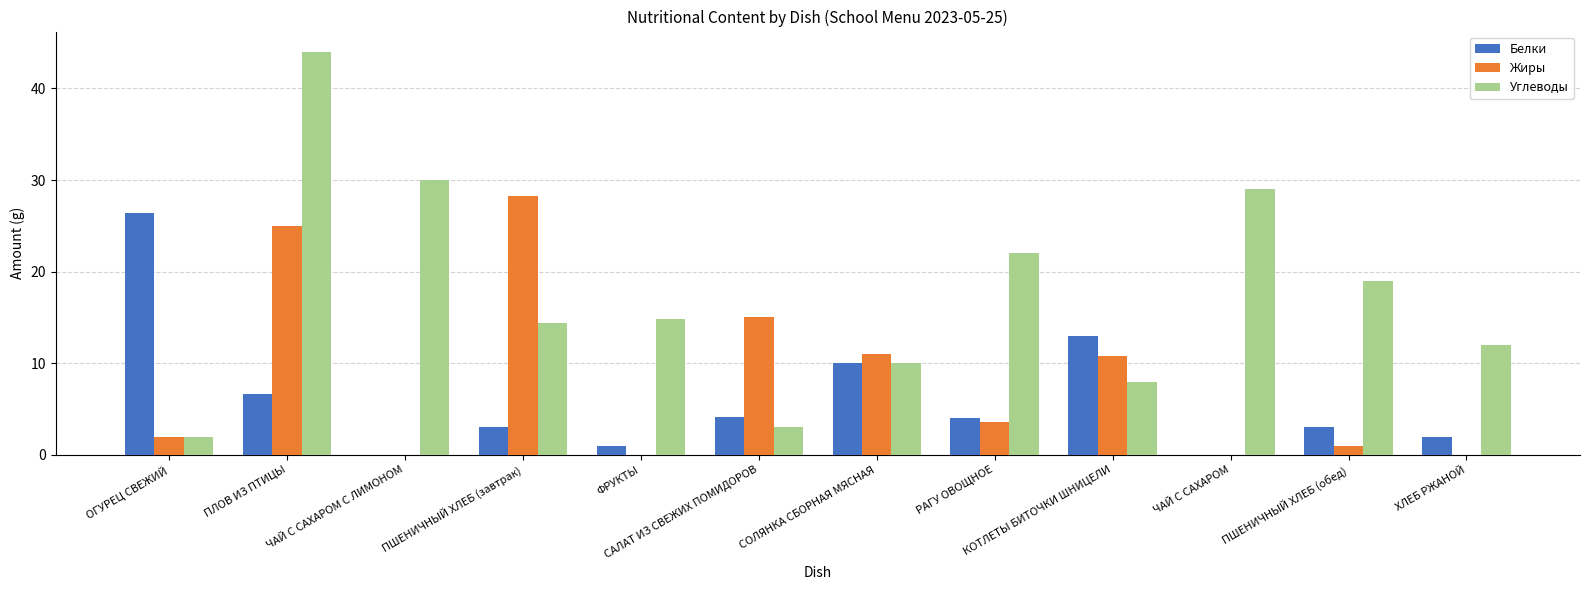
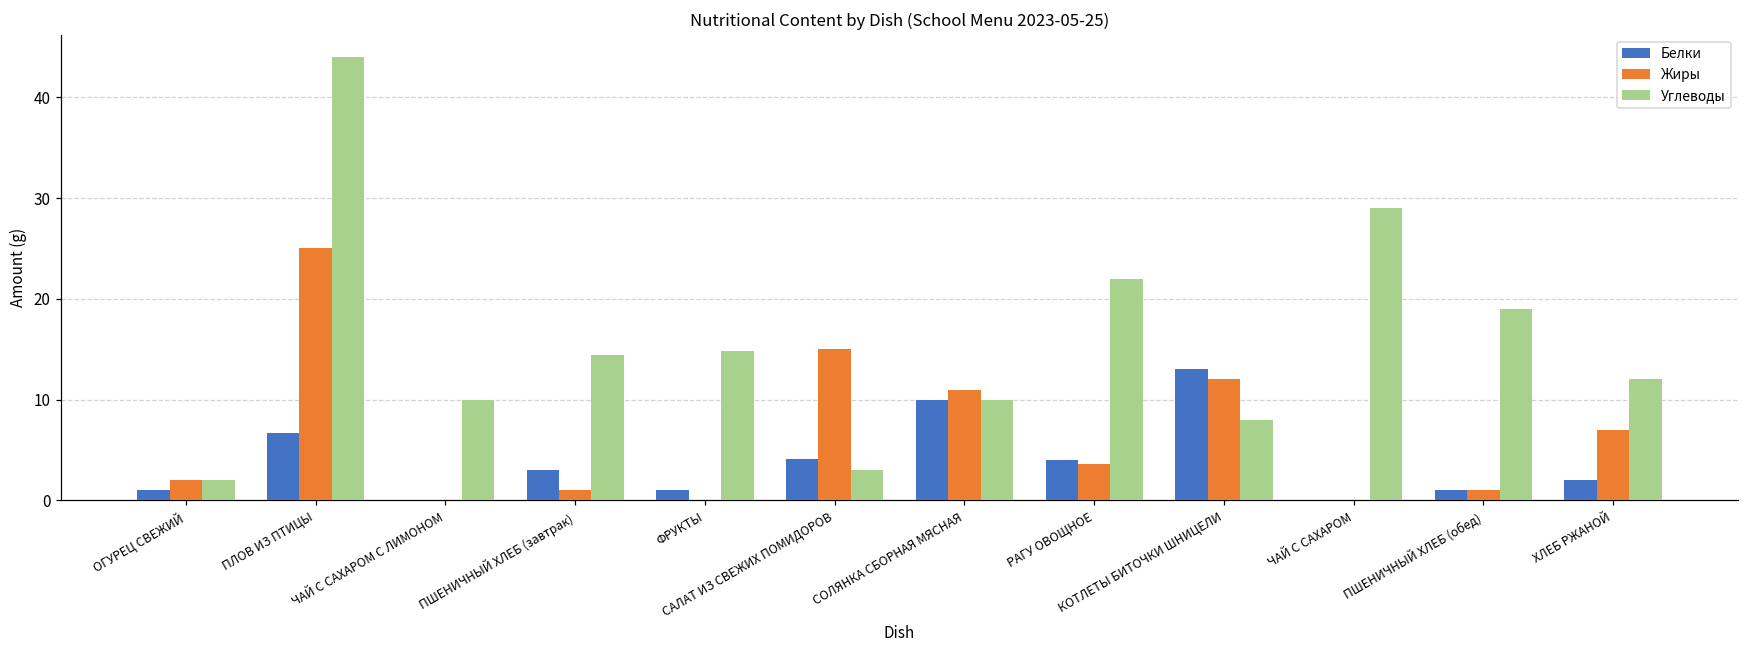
  {
    "Белки": {
-     "ОГУРЕЦ СВЕЖИЙ": 26,
+     "ОГУРЕЦ СВЕЖИЙ": 1,
      "ПЛОВ ИЗ ПТИЦЫ": 7,
      "ЧАЙ С САХАРОМ С ЛИМОНОМ": 0,
      "ПШЕНИЧНЫЙ ХЛЕБ (завтрак)": 3,
      "ФРУКТЫ": 1,
      "САЛАТ ИЗ СВЕЖИХ ПОМИДОРОВ": 4,
      "СОЛЯНКА СБОРНАЯ МЯСНАЯ": 10,
      "РАГУ ОВОЩНОЕ": 4,
      "КОТЛЕТЫ БИТОЧКИ ШНИЦЕЛИ": 13,
      "ЧАЙ С САХАРОМ": 0,
-     "ПШЕНИЧНЫЙ ХЛЕБ (обед)": 3,
+     "ПШЕНИЧНЫЙ ХЛЕБ (обед)": 1,
      "ХЛЕБ РЖАНОЙ": 2
    },
    "Жиры": {
      "ОГУРЕЦ СВЕЖИЙ": 2,
      "ПЛОВ ИЗ ПТИЦЫ": 25,
      "ЧАЙ С САХАРОМ С ЛИМОНОМ": 0,
-     "ПШЕНИЧНЫЙ ХЛЕБ (завтрак)": 28,
+     "ПШЕНИЧНЫЙ ХЛЕБ (завтрак)": 1,
      "ФРУКТЫ": 0,
      "САЛАТ ИЗ СВЕЖИХ ПОМИДОРОВ": 15,
      "СОЛЯНКА СБОРНАЯ МЯСНАЯ": 11,
      "РАГУ ОВОЩНОЕ": 4,
-     "КОТЛЕТЫ БИТОЧКИ ШНИЦЕЛИ": 11,
+     "КОТЛЕТЫ БИТОЧКИ ШНИЦЕЛИ": 12,
      "ЧАЙ С САХАРОМ": 0,
      "ПШЕНИЧНЫЙ ХЛЕБ (обед)": 1,
-     "ХЛЕБ РЖАНОЙ": 0
+     "ХЛЕБ РЖАНОЙ": 7
    },
    "Углеводы": {
      "ОГУРЕЦ СВЕЖИЙ": 2,
      "ПЛОВ ИЗ ПТИЦЫ": 44,
-     "ЧАЙ С САХАРОМ С ЛИМОНОМ": 30,
+     "ЧАЙ С САХАРОМ С ЛИМОНОМ": 10,
      "ПШЕНИЧНЫЙ ХЛЕБ (завтрак)": 14,
      "ФРУКТЫ": 15,
      "САЛАТ ИЗ СВЕЖИХ ПОМИДОРОВ": 3,
      "СОЛЯНКА СБОРНАЯ МЯСНАЯ": 10,
      "РАГУ ОВОЩНОЕ": 22,
      "КОТЛЕТЫ БИТОЧКИ ШНИЦЕЛИ": 8,
      "ЧАЙ С САХАРОМ": 29,
      "ПШЕНИЧНЫЙ ХЛЕБ (обед)": 19,
      "ХЛЕБ РЖАНОЙ": 12
    }
  }
